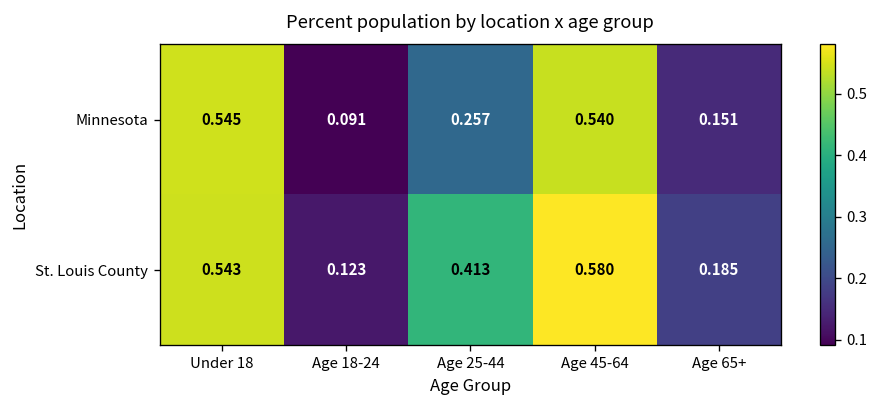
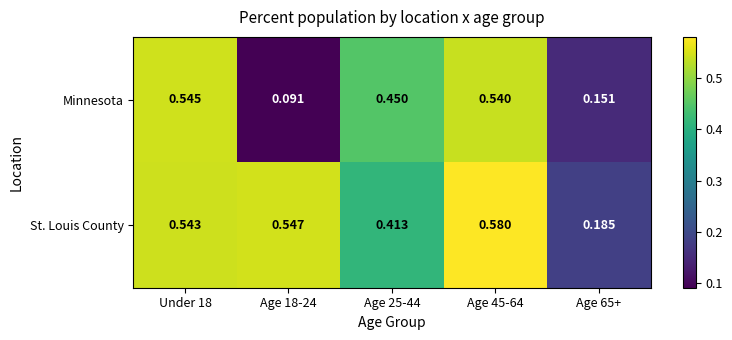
  {
    "Minnesota": {
      "Under 18": 0.545,
      "Age 18-24": 0.091,
-     "Age 25-44": 0.257,
+     "Age 25-44": 0.450,
      "Age 45-64": 0.540,
      "Age 65+": 0.151
    },
    "St. Louis County": {
      "Under 18": 0.543,
-     "Age 18-24": 0.123,
+     "Age 18-24": 0.547,
      "Age 25-44": 0.413,
      "Age 45-64": 0.580,
      "Age 65+": 0.185
    }
  }
